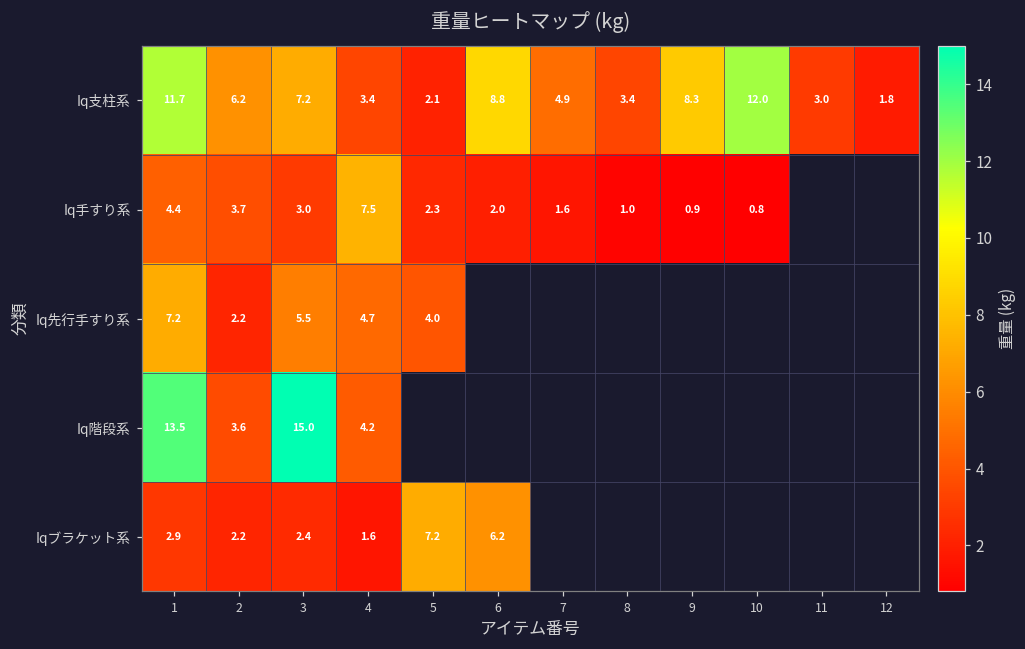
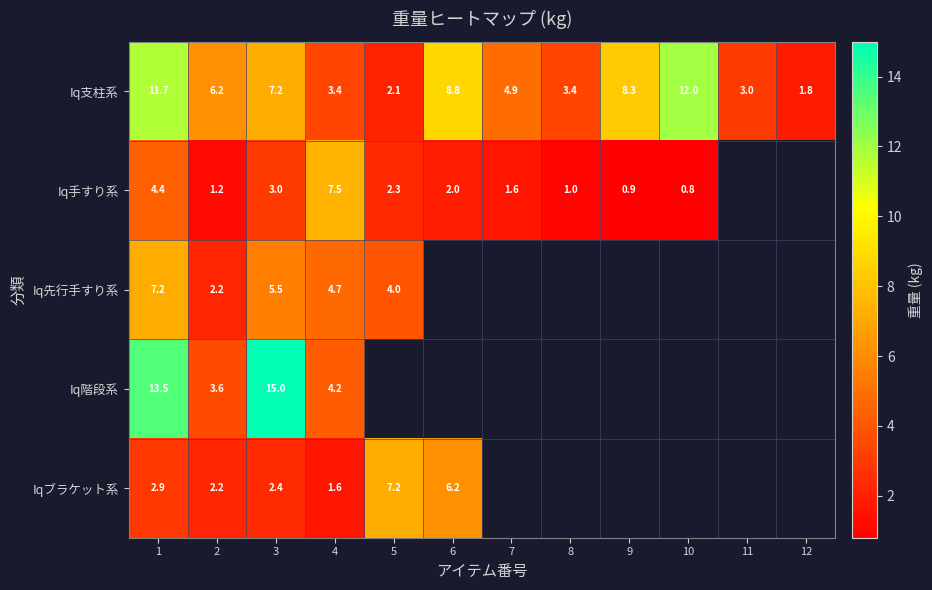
  {
    "Iq支柱系": {
      "1": 11.7,
      "2": 6.2,
      "3": 7.2,
      "4": 3.4,
      "5": 2.1,
      "6": 8.8,
      "7": 4.9,
      "8": 3.4,
      "9": 8.3,
      "10": 12.0,
      "11": 3.0,
      "12": 1.8
    },
    "Iq手すり系": {
      "1": 4.4,
-     "2": 3.7,
+     "2": 1.2,
      "3": 3.0,
      "4": 7.5,
      "5": 2.3,
      "6": 2.0,
      "7": 1.6,
      "8": 1.0,
      "9": 0.9,
      "10": 0.8
    },
    "Iq先行手すり系": {
      "1": 7.2,
      "2": 2.2,
      "3": 5.5,
      "4": 4.7,
      "5": 4.0
    },
    "Iq階段系": {
      "1": 13.5,
      "2": 3.6,
      "3": 15.0,
      "4": 4.2
    },
    "Iqブラケット系": {
      "1": 2.9,
      "2": 2.2,
      "3": 2.4,
      "4": 1.6,
      "5": 7.2,
      "6": 6.2
    }
  }
